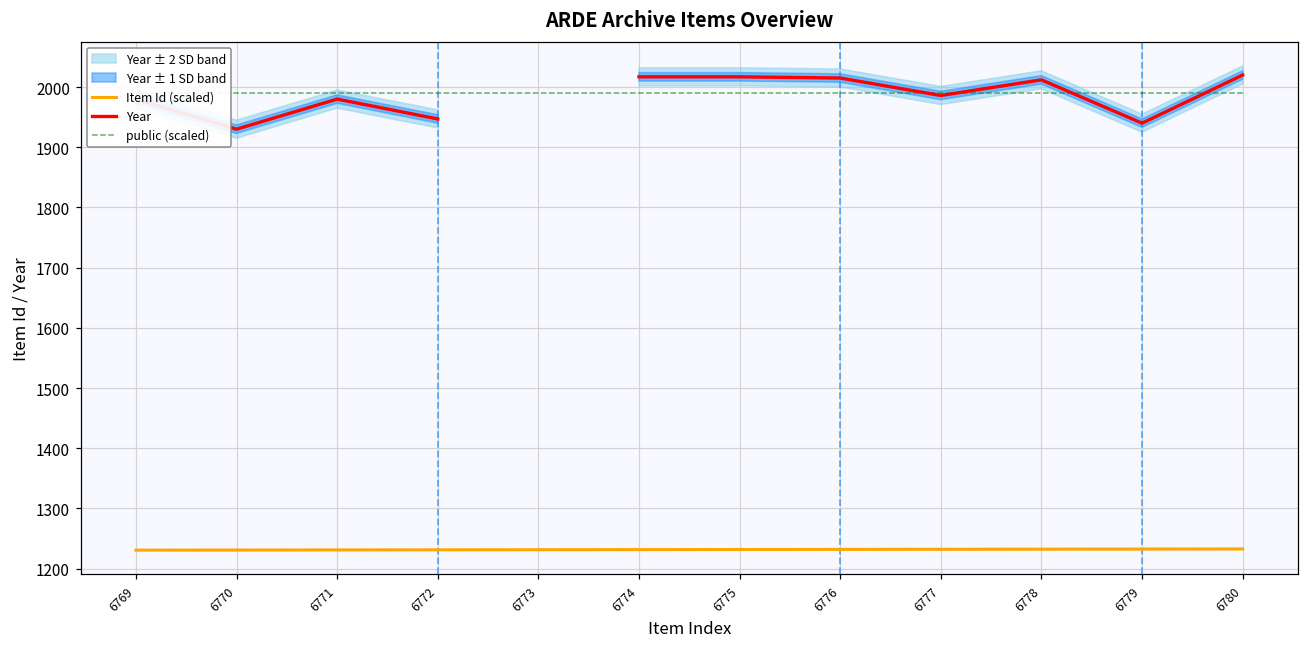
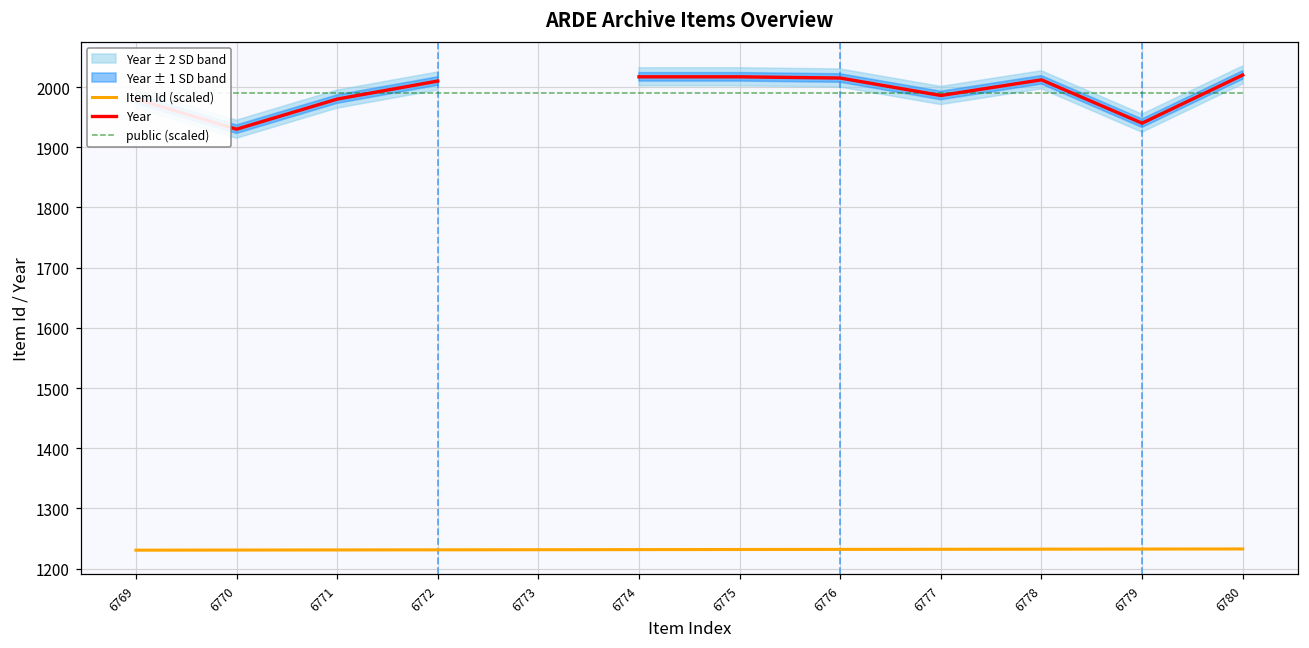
  {
    "Item Id (scaled)": {
      "6769": 1230,
      "6770": 1230,
      "6771": 1230,
      "6772": 1230,
      "6773": 1230,
      "6774": 1230,
      "6775": 1230,
      "6776": 1230,
      "6777": 1230,
      "6778": 1230,
      "6779": 1230,
      "6780": 1230
    },
    "Year": {
      "6770": 1930,
      "6771": 1980,
-     "6772": 1950,
+     "6772": 2010,
      "6774": 2020,
      "6775": 2020,
      "6776": 2020,
      "6778": 2010,
      "6779": 1940,
      "6780": 2020
    },
    "public (scaled)": {
      "6770": 1990,
      "6771": 1990,
      "6772": 1990,
      "6773": 1990,
      "6774": 1990,
      "6775": 1990,
      "6776": 1990,
      "6778": 1990,
      "6779": 1990,
      "6780": 1990
    }
  }
